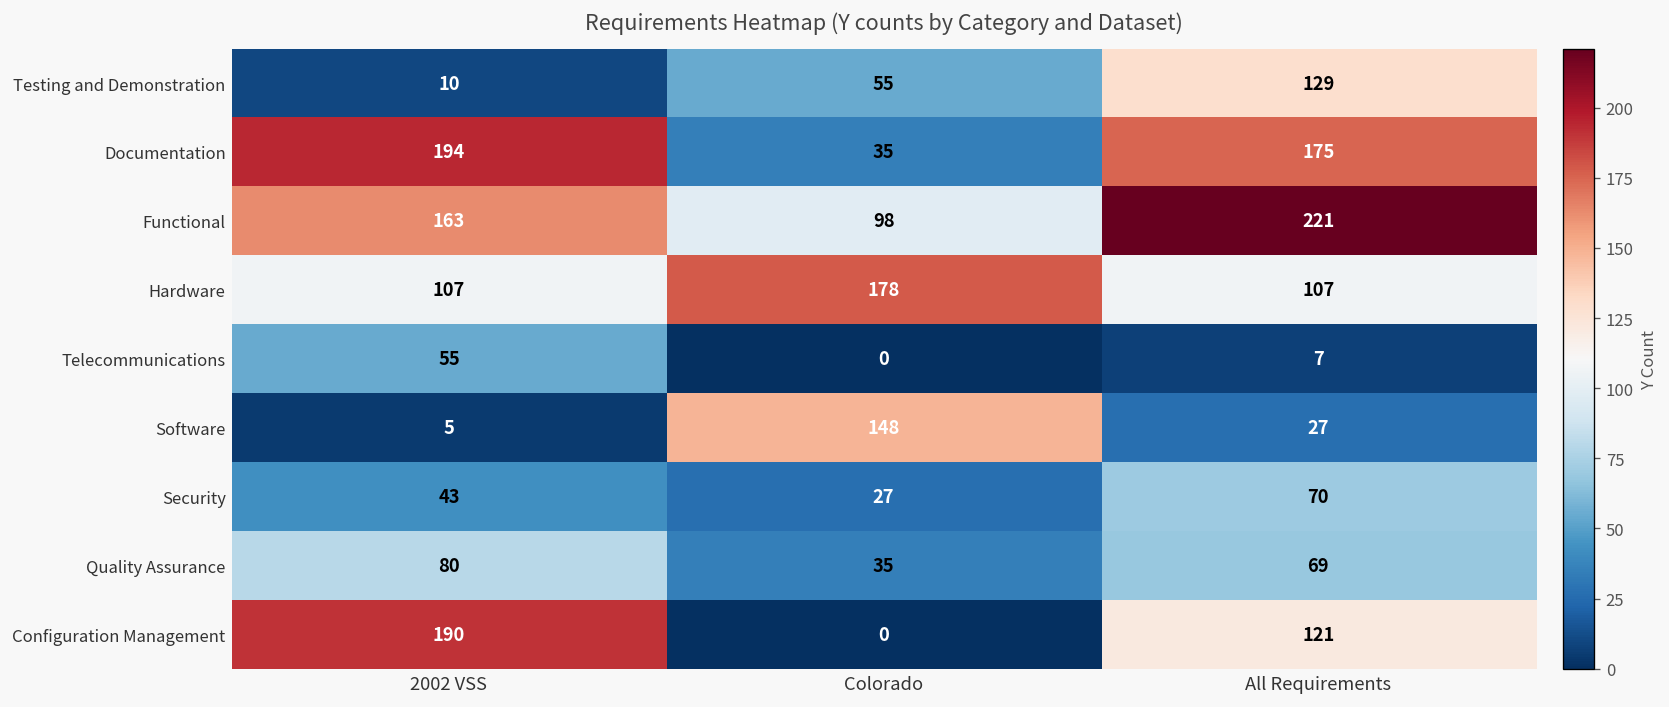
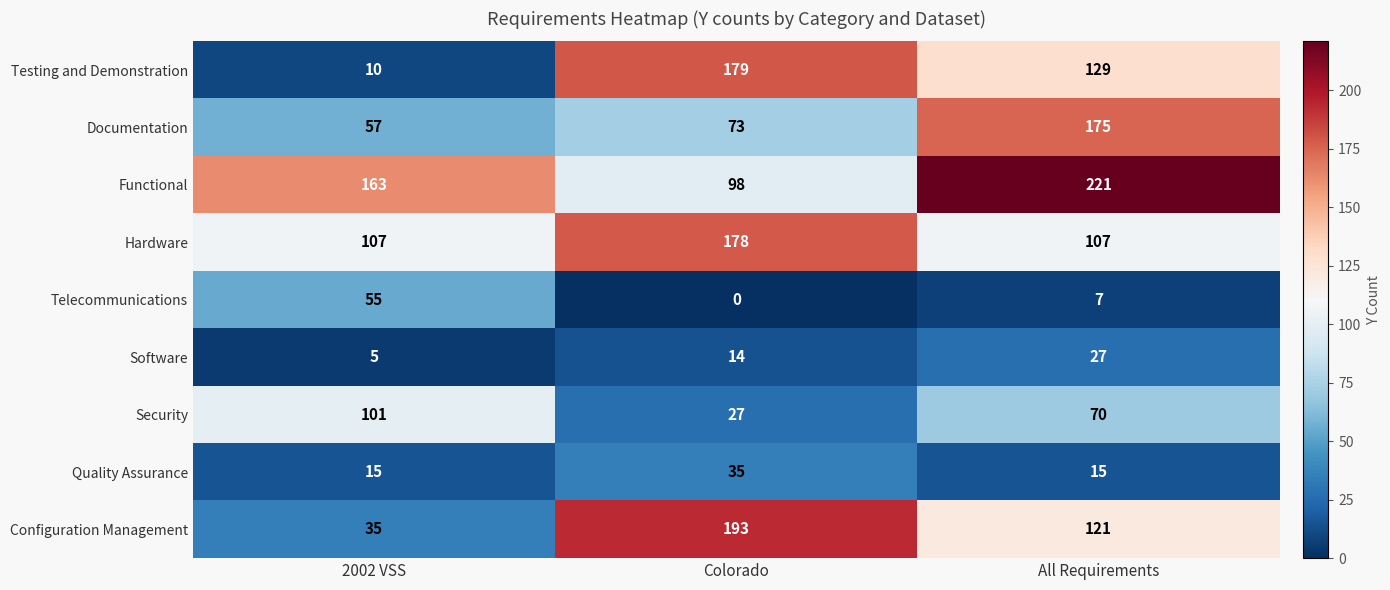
  {
    "Testing and Demonstration": {
      "2002 VSS": 10,
-     "Colorado": 55,
+     "Colorado": 179,
      "All Requirements": 129
    },
    "Documentation": {
-     "2002 VSS": 194,
-     "Colorado": 35,
+     "2002 VSS": 57,
+     "Colorado": 73,
      "All Requirements": 175
    },
    "Functional": {
      "2002 VSS": 163,
      "Colorado": 98,
      "All Requirements": 221
    },
    "Hardware": {
      "2002 VSS": 107,
      "Colorado": 178,
      "All Requirements": 107
    },
    "Telecommunications": {
      "2002 VSS": 55,
      "Colorado": 0,
      "All Requirements": 7
    },
    "Software": {
      "2002 VSS": 5,
-     "Colorado": 148,
+     "Colorado": 14,
      "All Requirements": 27
    },
    "Security": {
-     "2002 VSS": 43,
+     "2002 VSS": 101,
      "Colorado": 27,
      "All Requirements": 70
    },
    "Quality Assurance": {
-     "2002 VSS": 80,
+     "2002 VSS": 15,
      "Colorado": 35,
-     "All Requirements": 69
+     "All Requirements": 15
    },
    "Configuration Management": {
-     "2002 VSS": 190,
-     "Colorado": 0,
+     "2002 VSS": 35,
+     "Colorado": 193,
      "All Requirements": 121
    }
  }
